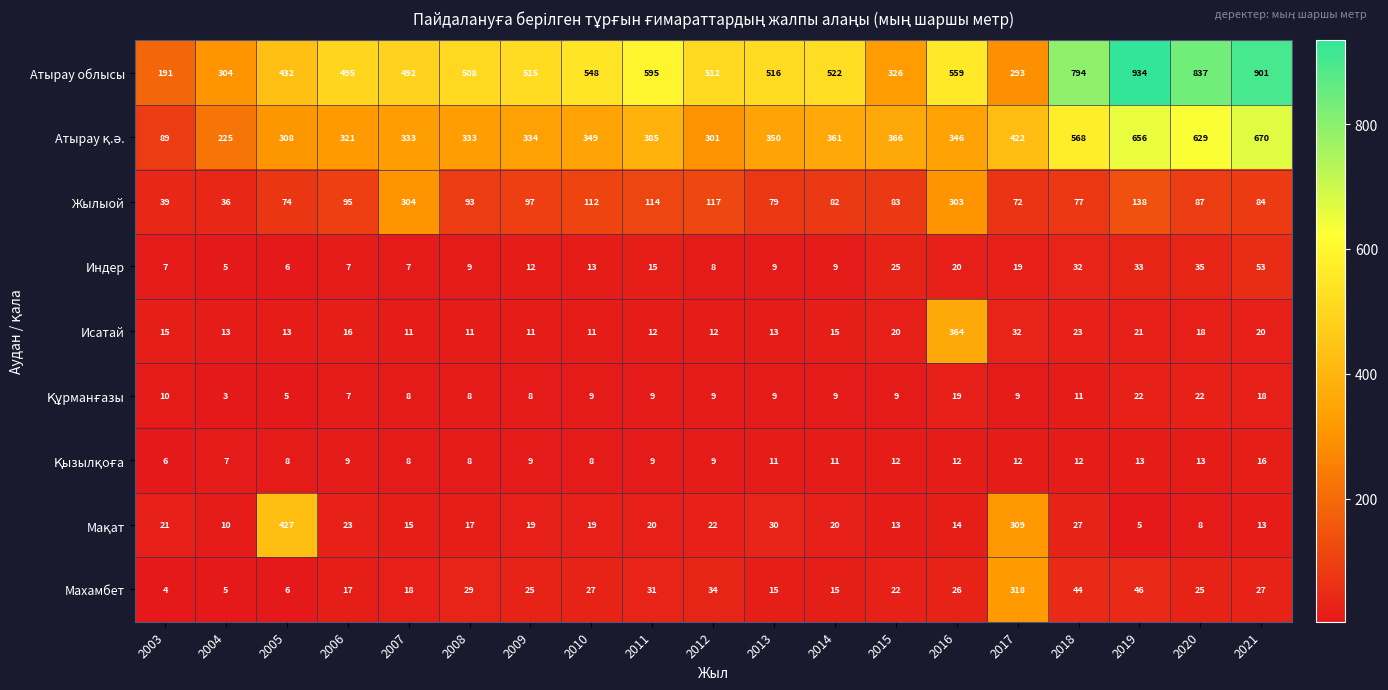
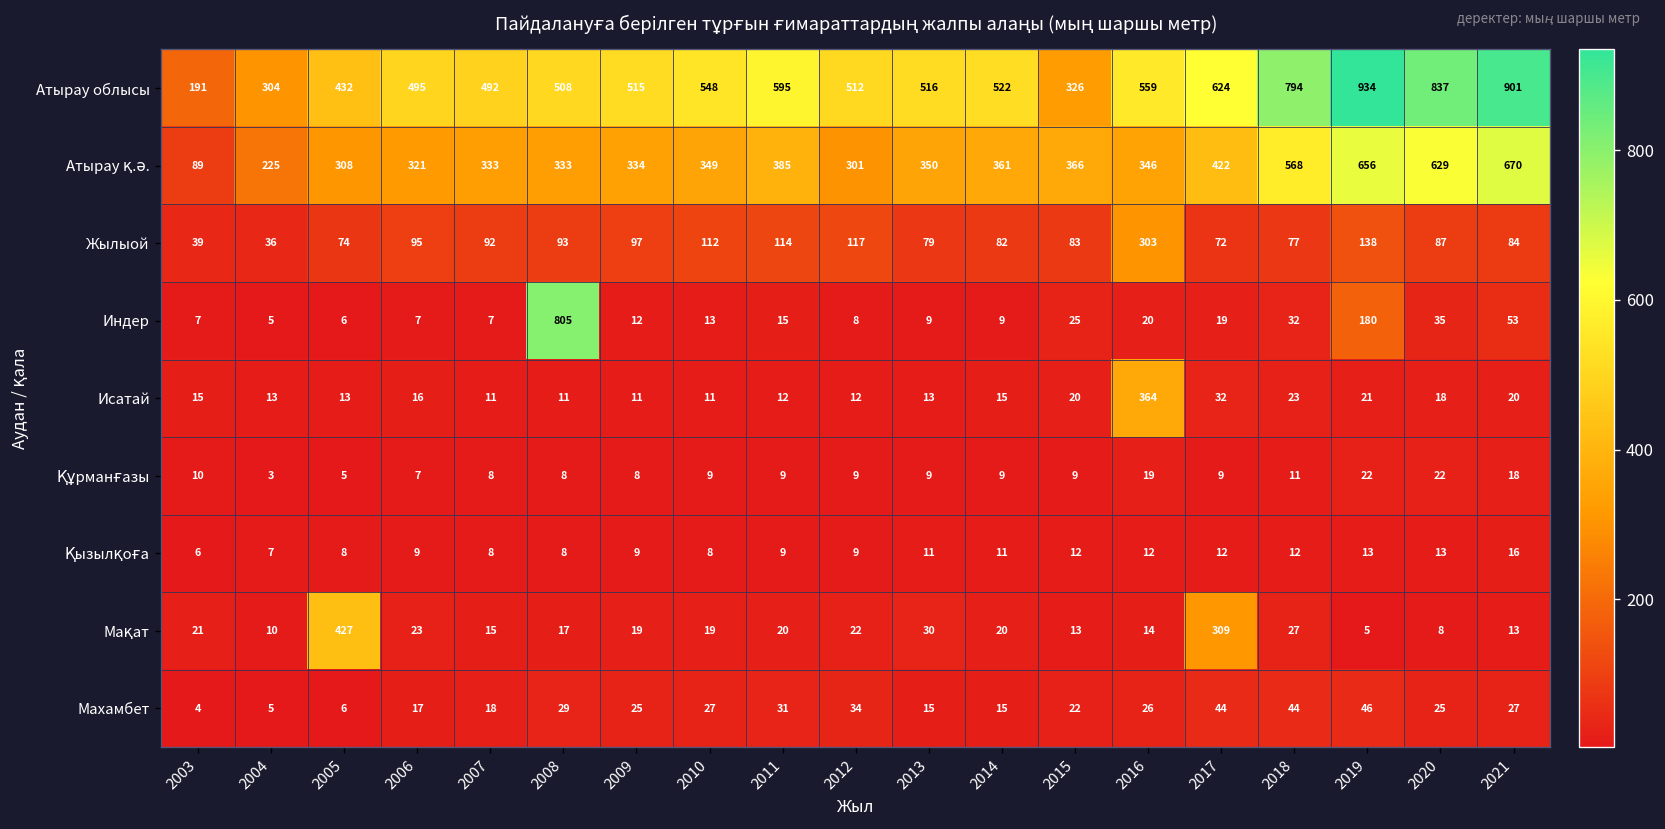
  {
    "Атырау облысы": {
      "2003": 191,
      "2004": 304,
      "2005": 432,
      "2006": 495,
      "2007": 492,
      "2008": 508,
      "2009": 515,
      "2010": 548,
      "2011": 595,
      "2012": 512,
      "2013": 516,
      "2014": 522,
      "2015": 326,
      "2016": 559,
-     "2017": 293,
+     "2017": 624,
      "2018": 794,
      "2019": 934,
      "2020": 837,
      "2021": 901
    },
    "Атырау қ.ә.": {
      "2003": 89,
      "2004": 225,
      "2005": 308,
      "2006": 321,
      "2007": 333,
      "2008": 333,
      "2009": 334,
      "2010": 349,
      "2011": 385,
      "2012": 301,
      "2013": 350,
      "2014": 361,
      "2015": 366,
      "2016": 346,
      "2017": 422,
      "2018": 568,
      "2019": 656,
      "2020": 629,
      "2021": 670
    },
    "Жылыой": {
      "2003": 39,
      "2004": 36,
      "2005": 74,
      "2006": 95,
-     "2007": 304,
+     "2007": 92,
      "2008": 93,
      "2009": 97,
      "2010": 112,
      "2011": 114,
      "2012": 117,
      "2013": 79,
      "2014": 82,
      "2015": 83,
      "2016": 303,
      "2017": 72,
      "2018": 77,
      "2019": 138,
      "2020": 87,
      "2021": 84
    },
    "Индер": {
      "2003": 7,
      "2004": 5,
      "2005": 6,
      "2006": 7,
      "2007": 7,
-     "2008": 9,
+     "2008": 805,
      "2009": 12,
      "2010": 13,
      "2011": 15,
      "2012": 8,
      "2013": 9,
      "2014": 9,
      "2015": 25,
      "2016": 20,
      "2017": 19,
      "2018": 32,
-     "2019": 33,
+     "2019": 180,
      "2020": 35,
      "2021": 53
    },
    "Исатай": {
      "2003": 15,
      "2004": 13,
      "2005": 13,
      "2006": 16,
      "2007": 11,
      "2008": 11,
      "2009": 11,
      "2010": 11,
      "2011": 12,
      "2012": 12,
      "2013": 13,
      "2014": 15,
      "2015": 20,
      "2016": 364,
      "2017": 32,
      "2018": 23,
      "2019": 21,
      "2020": 18,
      "2021": 20
    },
    "Құрманғазы": {
      "2003": 10,
      "2004": 3,
      "2005": 5,
      "2006": 7,
      "2007": 8,
      "2008": 8,
      "2009": 8,
      "2010": 9,
      "2011": 9,
      "2012": 9,
      "2013": 9,
      "2014": 9,
      "2015": 9,
      "2016": 19,
      "2017": 9,
      "2018": 11,
      "2019": 22,
      "2020": 22,
      "2021": 18
    },
    "Қызылқоға": {
      "2003": 6,
      "2004": 7,
      "2005": 8,
      "2006": 9,
      "2007": 8,
      "2008": 8,
      "2009": 9,
      "2010": 8,
      "2011": 9,
      "2012": 9,
      "2013": 11,
      "2014": 11,
      "2015": 12,
      "2016": 12,
      "2017": 12,
      "2018": 12,
      "2019": 13,
      "2020": 13,
      "2021": 16
    },
    "Мақат": {
      "2003": 21,
      "2004": 10,
      "2005": 427,
      "2006": 23,
      "2007": 15,
      "2008": 17,
      "2009": 19,
      "2010": 19,
      "2011": 20,
      "2012": 22,
      "2013": 30,
      "2014": 20,
      "2015": 13,
      "2016": 14,
      "2017": 309,
      "2018": 27,
      "2019": 5,
      "2020": 8,
      "2021": 13
    },
    "Махамбет": {
      "2003": 4,
      "2004": 5,
      "2005": 6,
      "2006": 17,
      "2007": 18,
      "2008": 29,
      "2009": 25,
      "2010": 27,
      "2011": 31,
      "2012": 34,
      "2013": 15,
      "2014": 15,
      "2015": 22,
      "2016": 26,
-     "2017": 318,
+     "2017": 44,
      "2018": 44,
      "2019": 46,
      "2020": 25,
      "2021": 27
    }
  }
